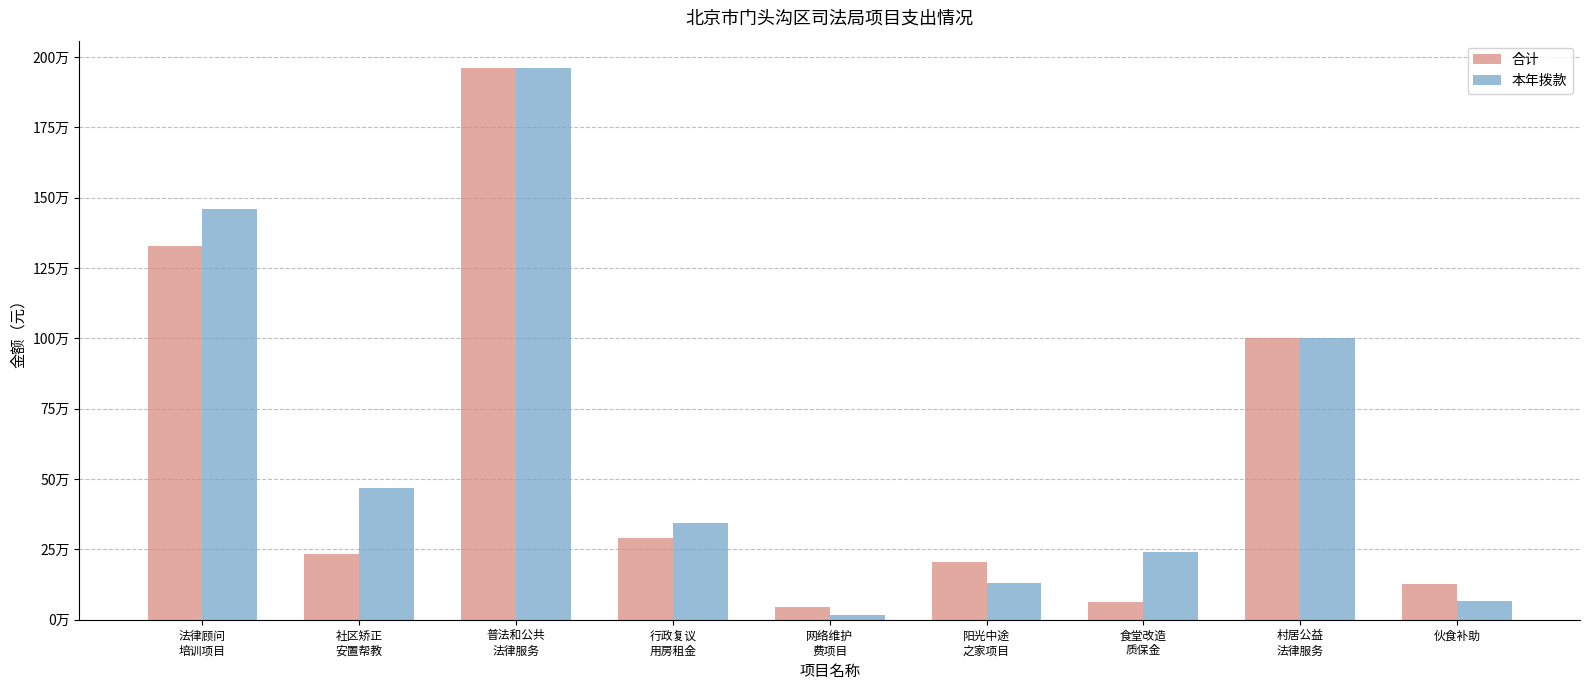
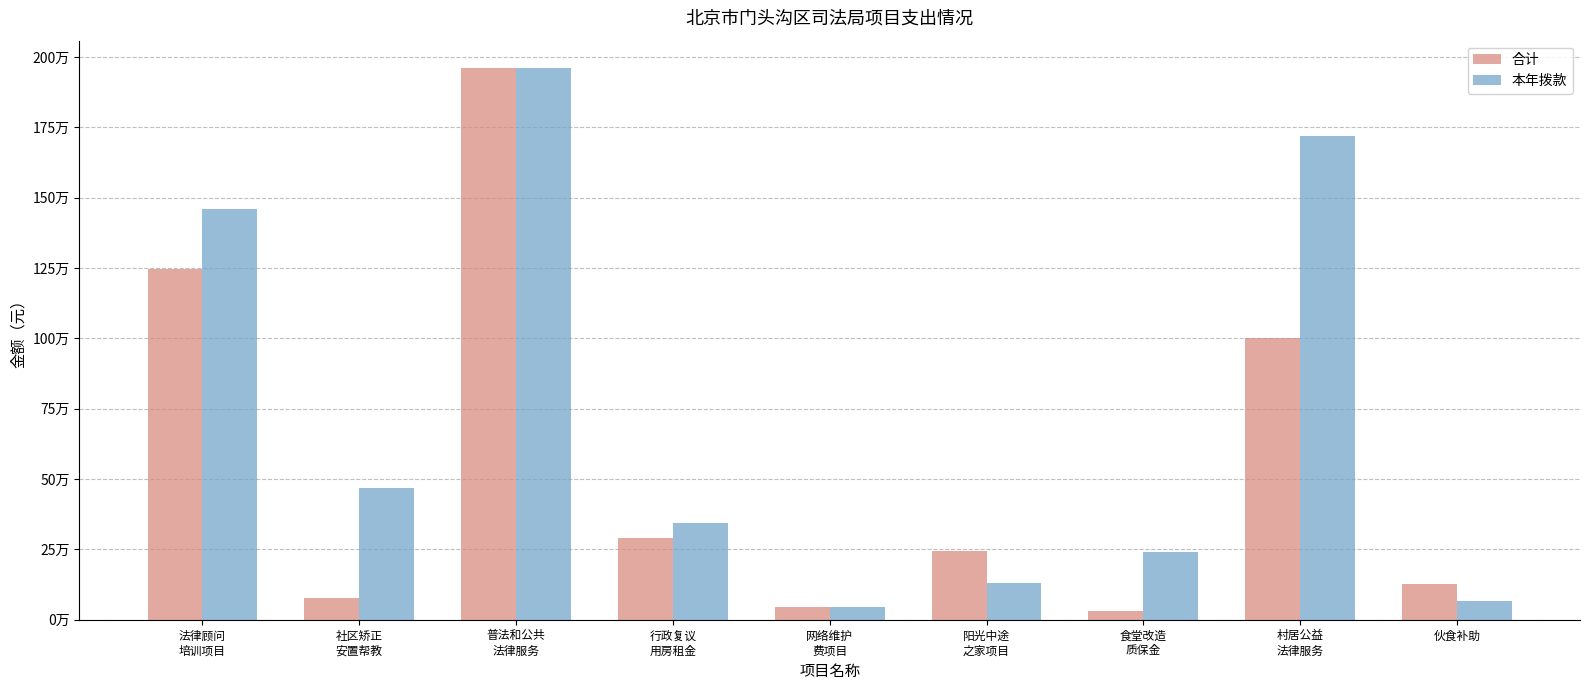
  {
    "合计": {
-     "法律顾问 培训项目": "133万",
-     "社区矫正 安置帮教": "23万",
+     "法律顾问 培训项目": "125万",
+     "社区矫正 安置帮教": "8万",
      "普法和公共 法律服务": "196万",
      "行政复议 用房租金": "29万",
      "网络维护 费项目": "5万",
-     "阳光中途 之家项目": "21万",
-     "食堂改造 质保金": "6万",
+     "阳光中途 之家项目": "24万",
+     "食堂改造 质保金": "3万",
      "村居公益 法律服务": "100万",
      "伙食补助": "13万"
    },
    "本年拨款": {
      "法律顾问 培训项目": "146万",
      "社区矫正 安置帮教": "47万",
      "普法和公共 法律服务": "196万",
      "行政复议 用房租金": "34万",
-     "网络维护 费项目": "2万",
+     "网络维护 费项目": "5万",
      "阳光中途 之家项目": "13万",
      "食堂改造 质保金": "24万",
-     "村居公益 法律服务": "100万",
+     "村居公益 法律服务": "172万",
      "伙食补助": "7万"
    }
  }
